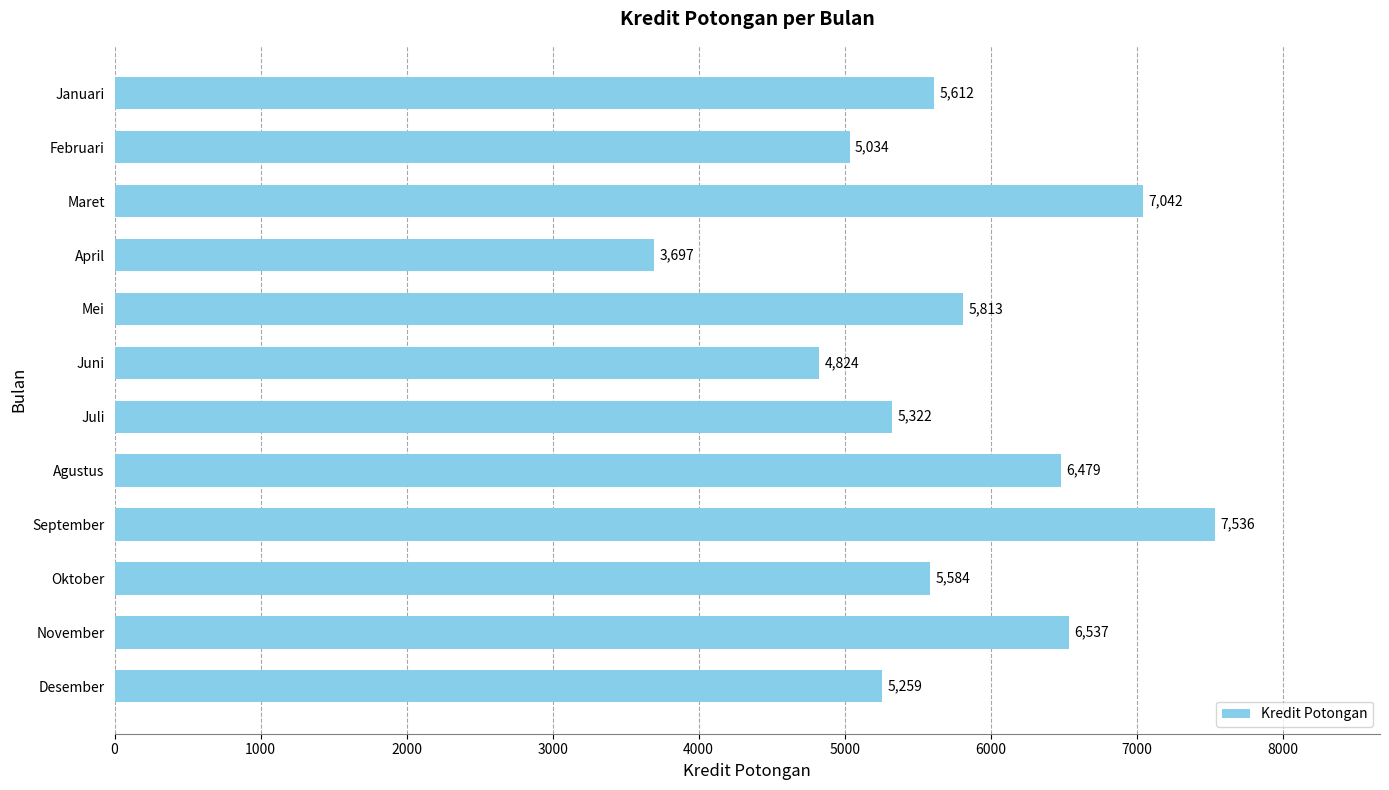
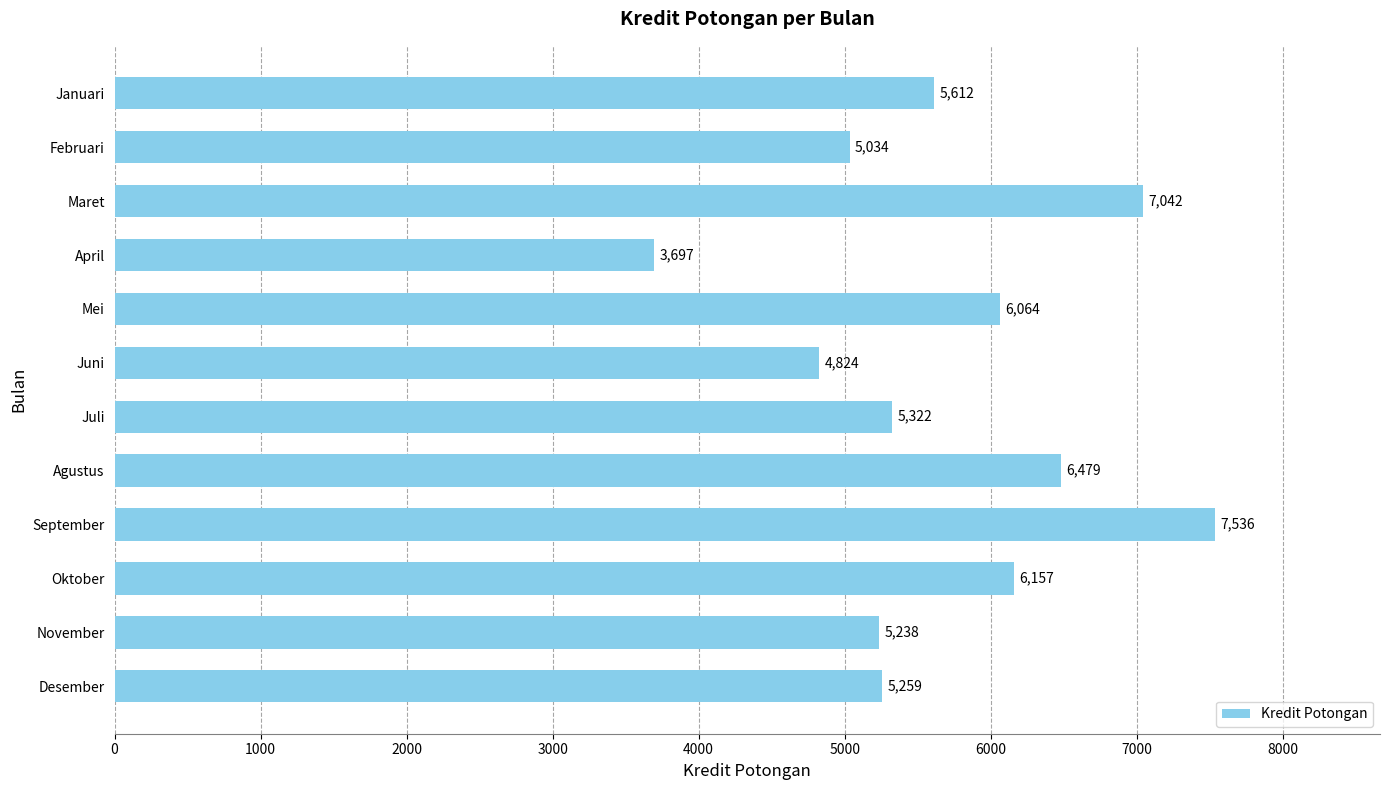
  {
    "Januari": "5,612",
    "Februari": "5,034",
    "Maret": "7,042",
    "April": "3,697",
-   "Mei": "5,813",
+   "Mei": "6,064",
    "Juni": "4,824",
    "Juli": "5,322",
    "Agustus": "6,479",
    "September": "7,536",
-   "Oktober": "5,584",
-   "November": "6,537",
+   "Oktober": "6,157",
+   "November": "5,238",
    "Desember": "5,259"
  }
